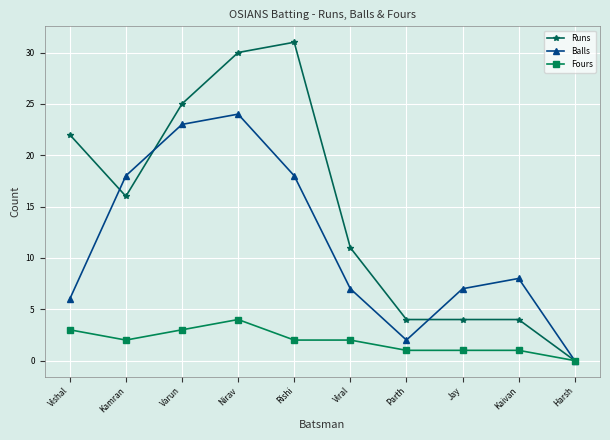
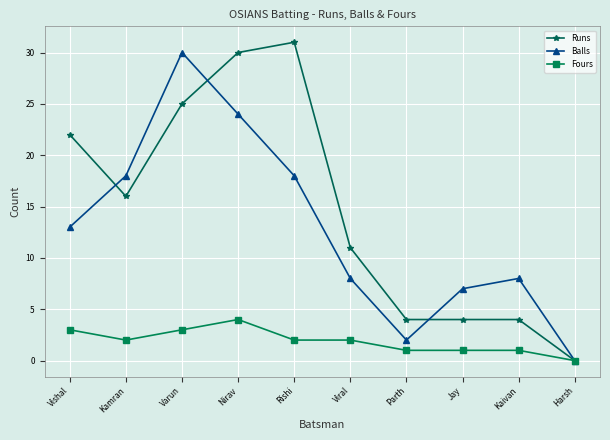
  {
    "Balls": {
-     "Vishal": 6,
+     "Vishal": 13,
      "Kamran": 18,
-     "Varun": 23,
+     "Varun": 30,
      "Nirav": 24,
      "Rishi": 18,
-     "Viral": 7,
+     "Viral": 8,
      "Parth": 2,
      "Jay": 7,
      "Kaivan": 8
    }
  }
